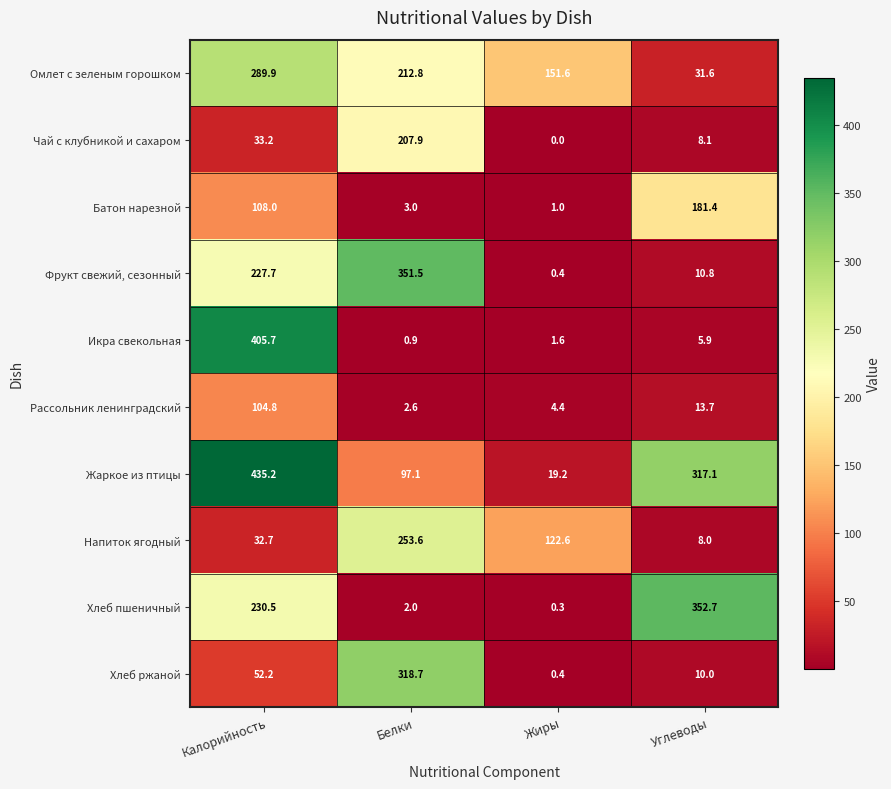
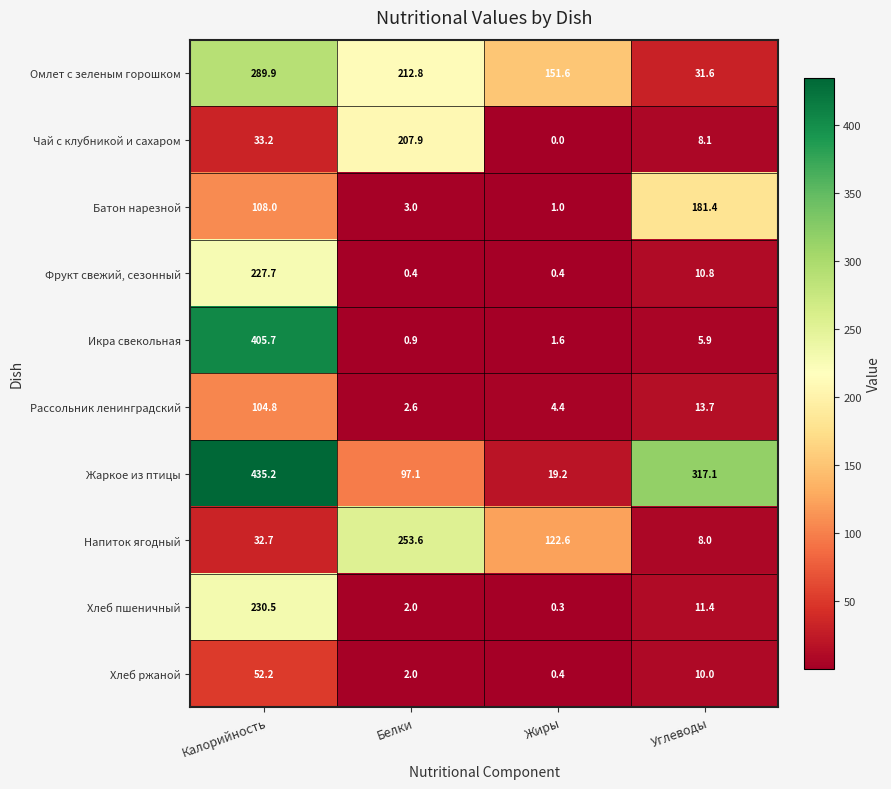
  {
    "Омлет с зеленым горошком": {
      "Калорийность": 289.9,
      "Белки": 212.8,
      "Жиры": 151.6,
      "Углеводы": 31.6
    },
    "Чай с клубникой и сахаром": {
      "Калорийность": 33.2,
      "Белки": 207.9,
      "Жиры": 0.0,
      "Углеводы": 8.1
    },
    "Батон нарезной": {
      "Калорийность": 108.0,
      "Белки": 3.0,
      "Жиры": 1.0,
      "Углеводы": 181.4
    },
    "Фрукт свежий, сезонный": {
      "Калорийность": 227.7,
-     "Белки": 351.5,
+     "Белки": 0.4,
      "Жиры": 0.4,
      "Углеводы": 10.8
    },
    "Икра свекольная": {
      "Калорийность": 405.7,
      "Белки": 0.9,
      "Жиры": 1.6,
      "Углеводы": 5.9
    },
    "Рассольник ленинградский": {
      "Калорийность": 104.8,
      "Белки": 2.6,
      "Жиры": 4.4,
      "Углеводы": 13.7
    },
    "Жаркое из птицы": {
      "Калорийность": 435.2,
      "Белки": 97.1,
      "Жиры": 19.2,
      "Углеводы": 317.1
    },
    "Напиток ягодный": {
      "Калорийность": 32.7,
      "Белки": 253.6,
      "Жиры": 122.6,
      "Углеводы": 8.0
    },
    "Хлеб пшеничный": {
      "Калорийность": 230.5,
      "Белки": 2.0,
      "Жиры": 0.3,
-     "Углеводы": 352.7
+     "Углеводы": 11.4
    },
    "Хлеб ржаной": {
      "Калорийность": 52.2,
-     "Белки": 318.7,
+     "Белки": 2.0,
      "Жиры": 0.4,
      "Углеводы": 10.0
    }
  }
